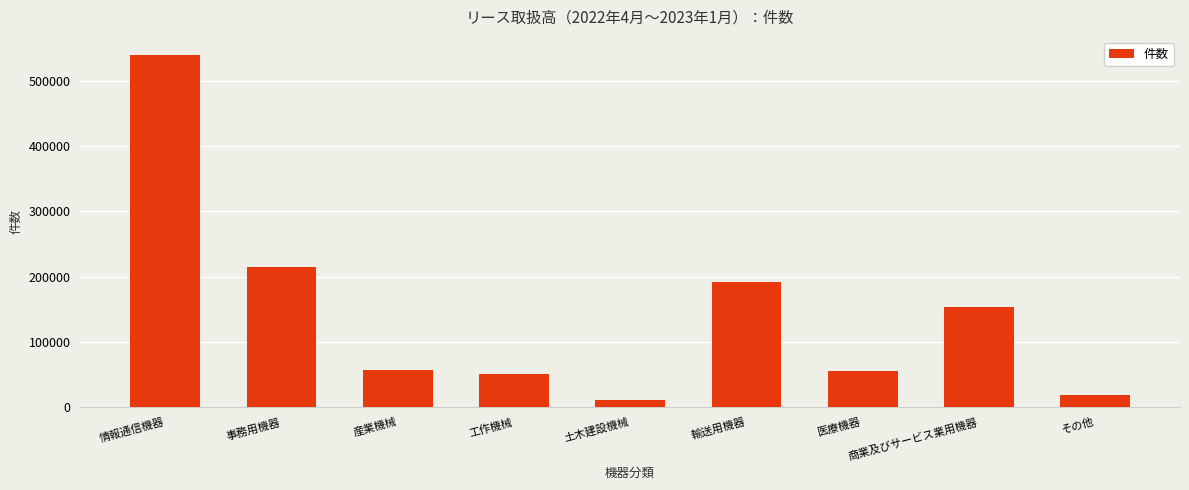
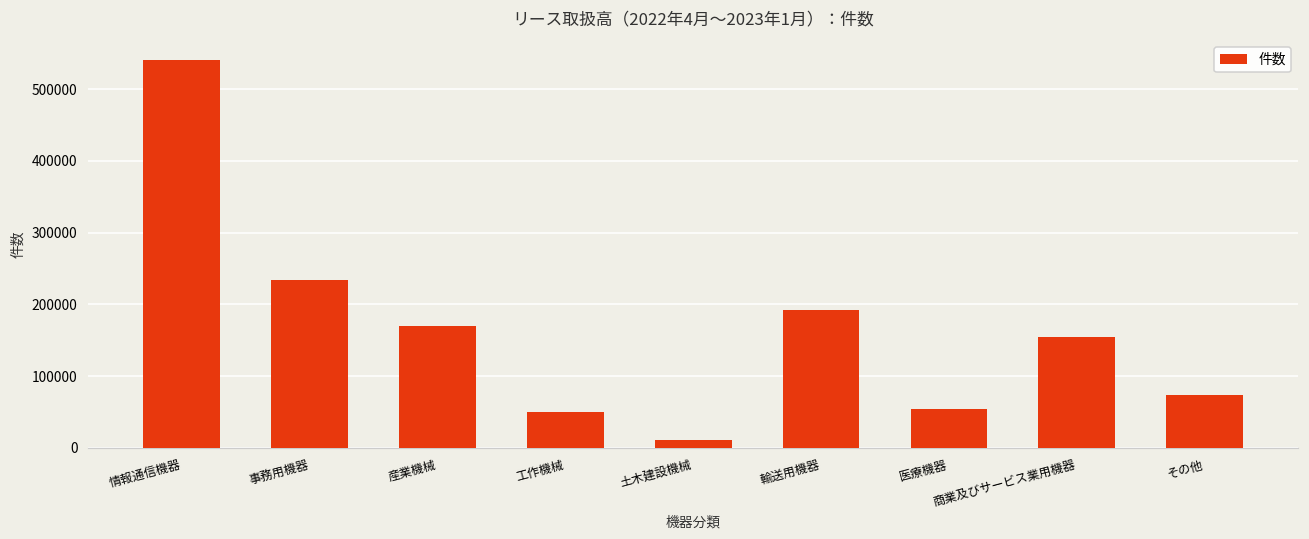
  {
    "情報通信機器": 540000,
-   "事務用機器": 210000,
-   "産業機械": 60000,
+   "事務用機器": 230000,
+   "産業機械": 170000,
    "工作機械": 50000,
    "土木建設機械": 10000,
    "輸送用機器": 190000,
    "医療機器": 50000,
    "商業及びサービス業用機器": 150000,
-   "その他": 20000
+   "その他": 70000
  }
